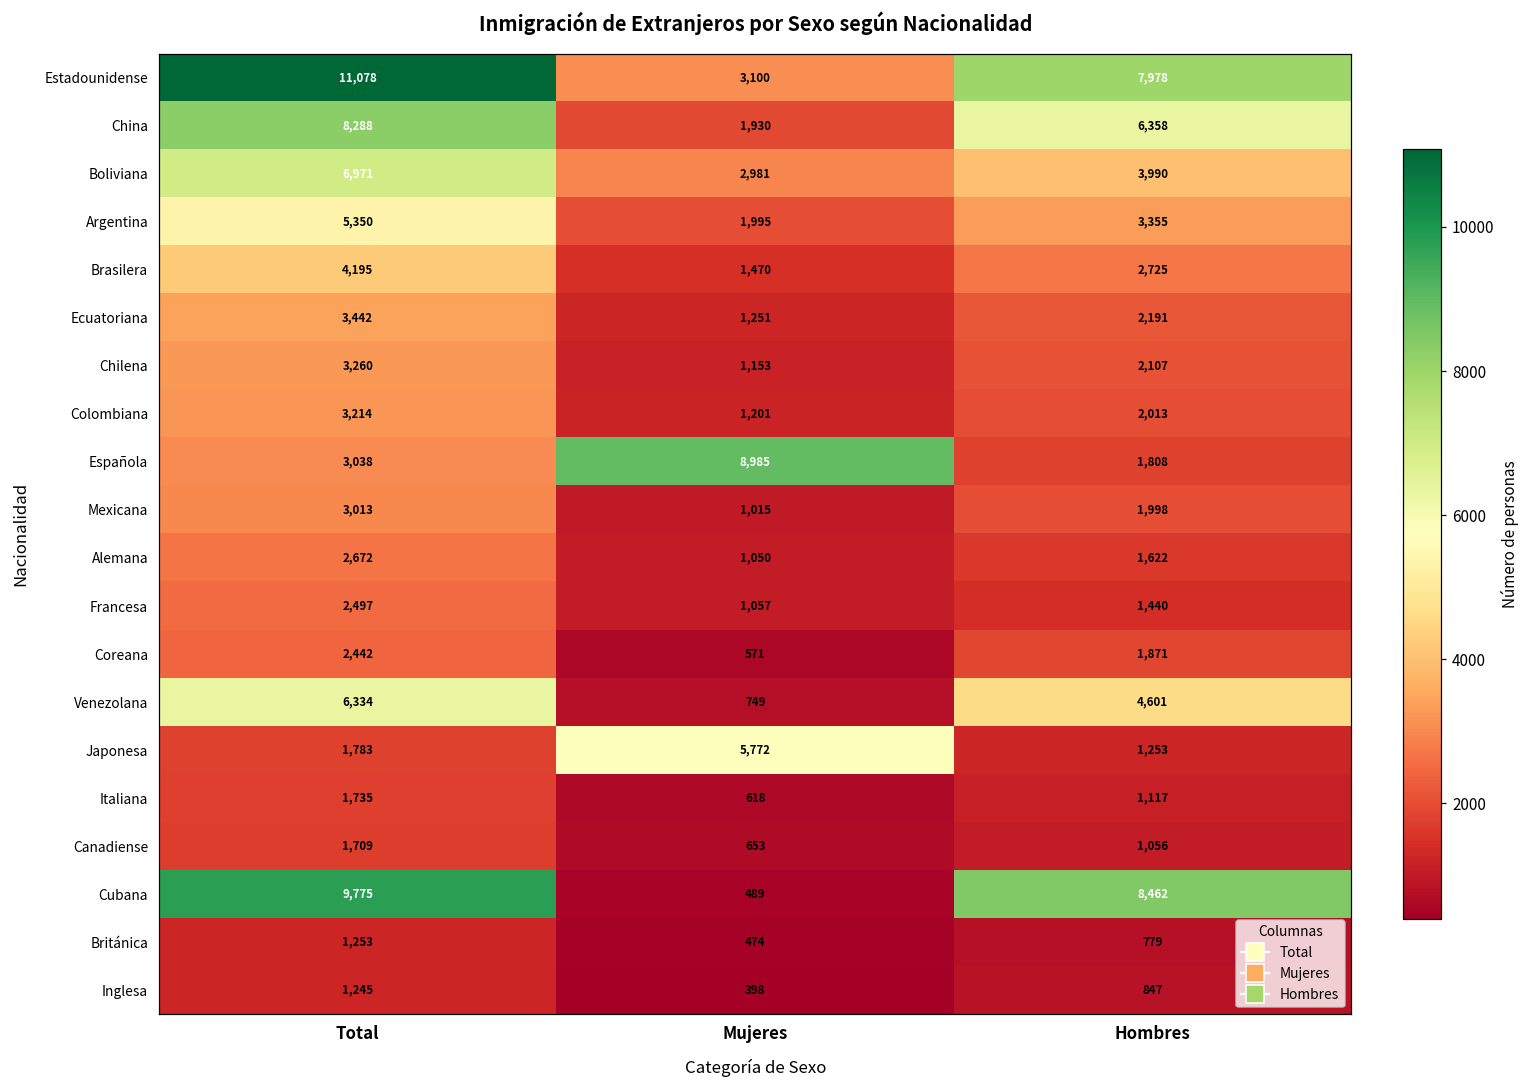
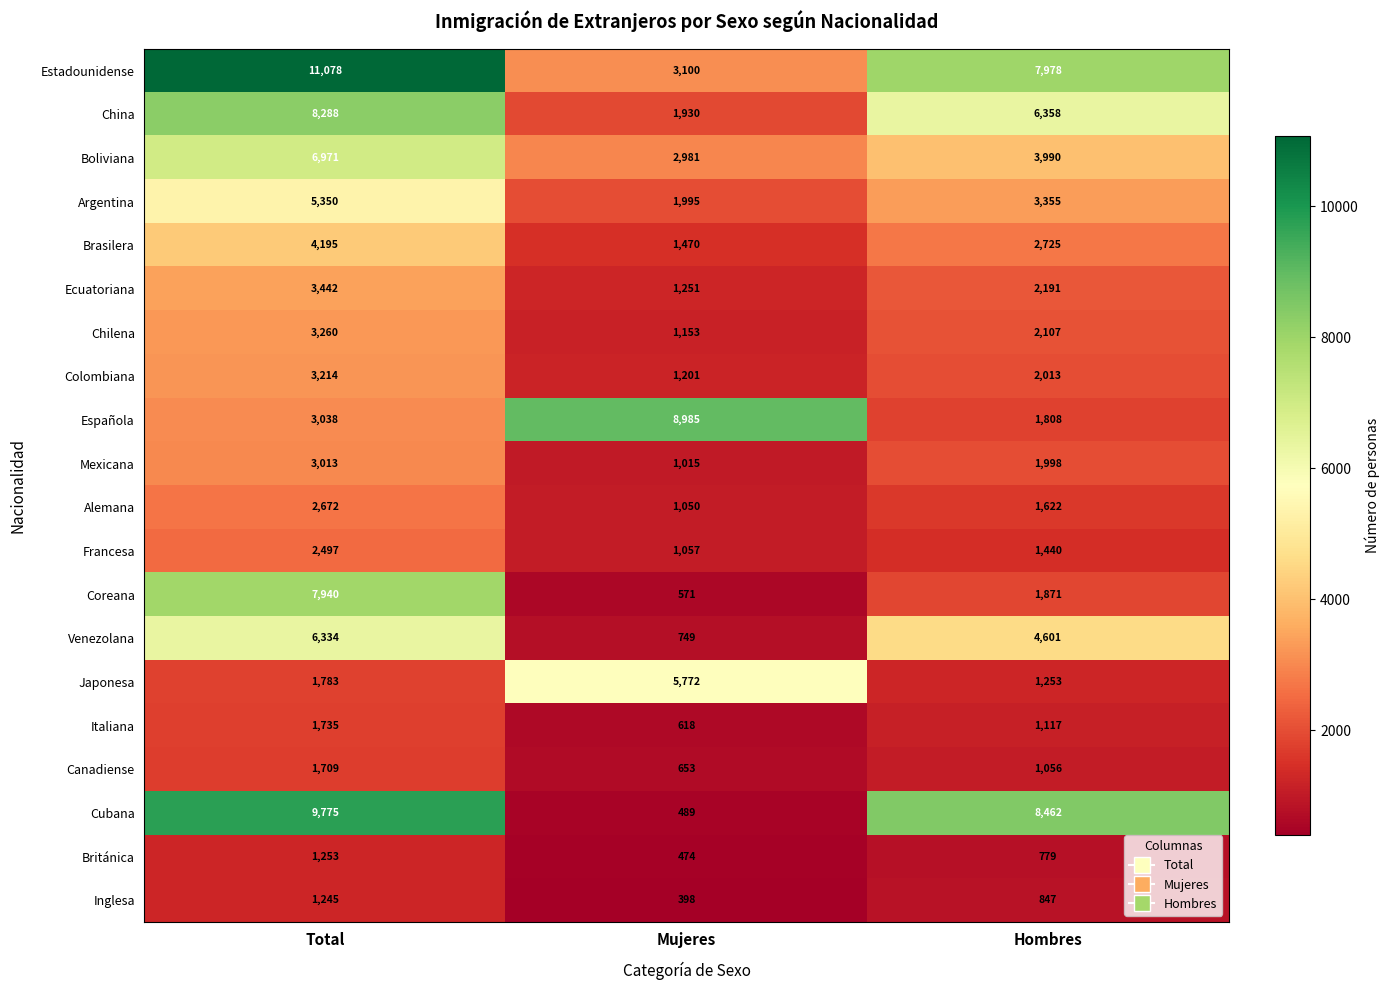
  {
    "Estadounidense": {
      "Total": "11,078",
      "Mujeres": "3,100",
      "Hombres": "7,978"
    },
    "China": {
      "Total": "8,288",
      "Mujeres": "1,930",
      "Hombres": "6,358"
    },
    "Boliviana": {
      "Total": "6,971",
      "Mujeres": "2,981",
      "Hombres": "3,990"
    },
    "Argentina": {
      "Total": "5,350",
      "Mujeres": "1,995",
      "Hombres": "3,355"
    },
    "Brasilera": {
      "Total": "4,195",
      "Mujeres": "1,470",
      "Hombres": "2,725"
    },
    "Ecuatoriana": {
      "Total": "3,442",
      "Mujeres": "1,251",
      "Hombres": "2,191"
    },
    "Chilena": {
      "Total": "3,260",
      "Mujeres": "1,153",
      "Hombres": "2,107"
    },
    "Colombiana": {
      "Total": "3,214",
      "Mujeres": "1,201",
      "Hombres": "2,013"
    },
    "Española": {
      "Total": "3,038",
      "Mujeres": "8,985",
      "Hombres": "1,808"
    },
    "Mexicana": {
      "Total": "3,013",
      "Mujeres": "1,015",
      "Hombres": "1,998"
    },
    "Alemana": {
      "Total": "2,672",
      "Mujeres": "1,050",
      "Hombres": "1,622"
    },
    "Francesa": {
      "Total": "2,497",
      "Mujeres": "1,057",
      "Hombres": "1,440"
    },
    "Coreana": {
-     "Total": "2,442",
+     "Total": "7,940",
      "Mujeres": "571",
      "Hombres": "1,871"
    },
    "Venezolana": {
      "Total": "6,334",
      "Mujeres": "749",
      "Hombres": "4,601"
    },
    "Japonesa": {
      "Total": "1,783",
      "Mujeres": "5,772",
      "Hombres": "1,253"
    },
    "Italiana": {
      "Total": "1,735",
      "Mujeres": "618",
      "Hombres": "1,117"
    },
    "Canadiense": {
      "Total": "1,709",
      "Mujeres": "653",
      "Hombres": "1,056"
    },
    "Cubana": {
      "Total": "9,775",
      "Mujeres": "489",
      "Hombres": "8,462"
    },
    "Británica": {
      "Total": "1,253",
      "Mujeres": "474",
      "Hombres": "779"
    },
    "Inglesa": {
      "Total": "1,245",
      "Mujeres": "398",
      "Hombres": "847"
    }
  }
